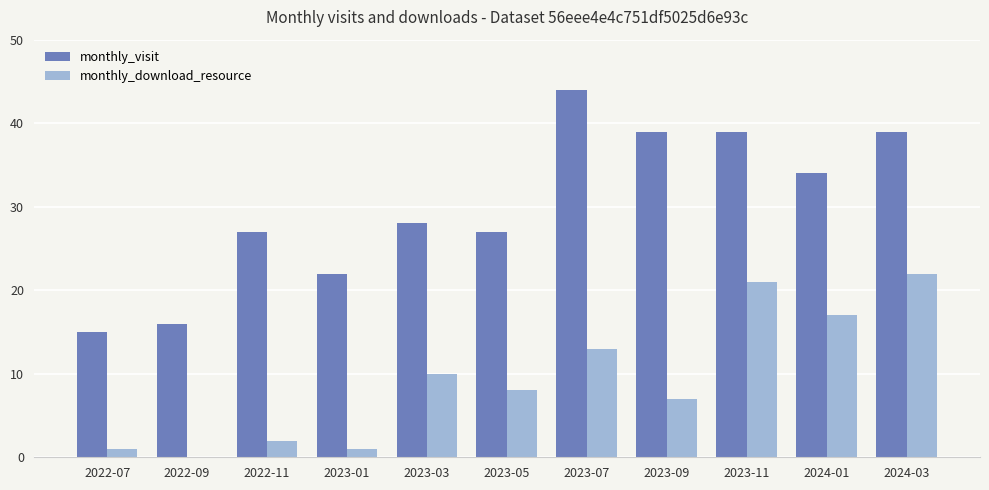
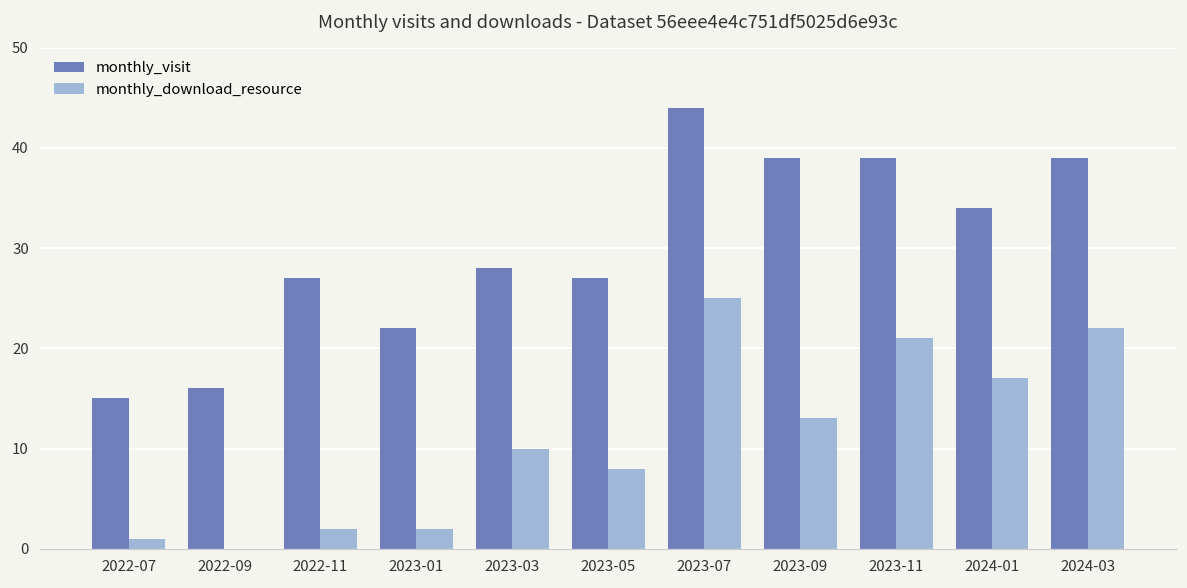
  {
    "monthly_visit": {
      "2022-07": 15,
      "2022-09": 16,
      "2022-11": 27,
      "2023-01": 22,
      "2023-03": 28,
      "2023-05": 27,
      "2023-07": 44,
      "2023-09": 39,
      "2023-11": 39,
      "2024-01": 34,
      "2024-03": 39
    },
    "monthly_download_resource": {
      "2022-07": 1,
      "2022-09": 0,
      "2022-11": 2,
-     "2023-01": 1,
+     "2023-01": 2,
      "2023-03": 10,
      "2023-05": 8,
-     "2023-07": 13,
-     "2023-09": 7,
+     "2023-07": 25,
+     "2023-09": 13,
      "2023-11": 21,
      "2024-01": 17,
      "2024-03": 22
    }
  }
